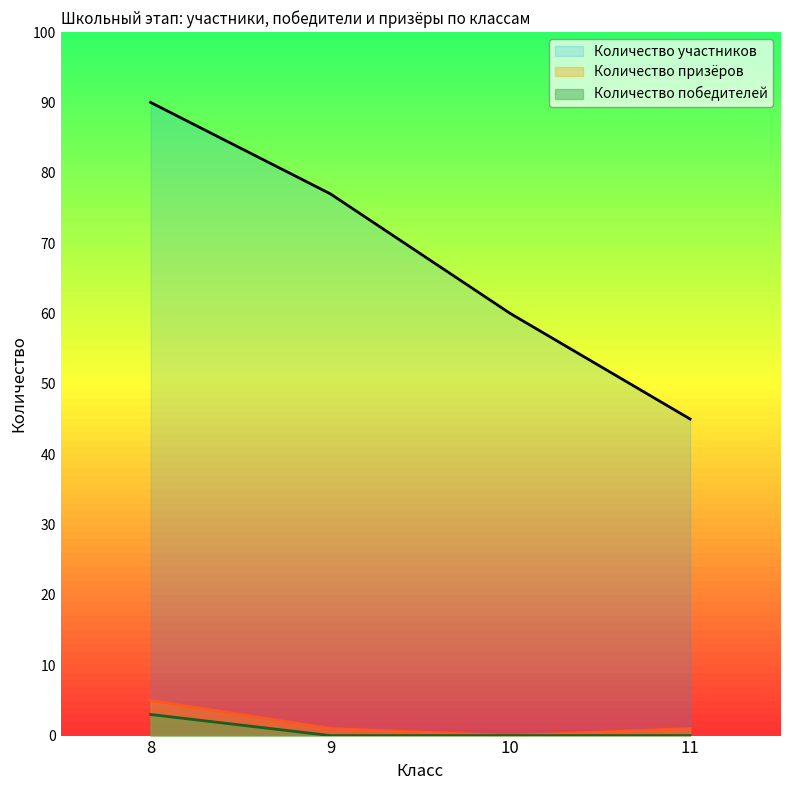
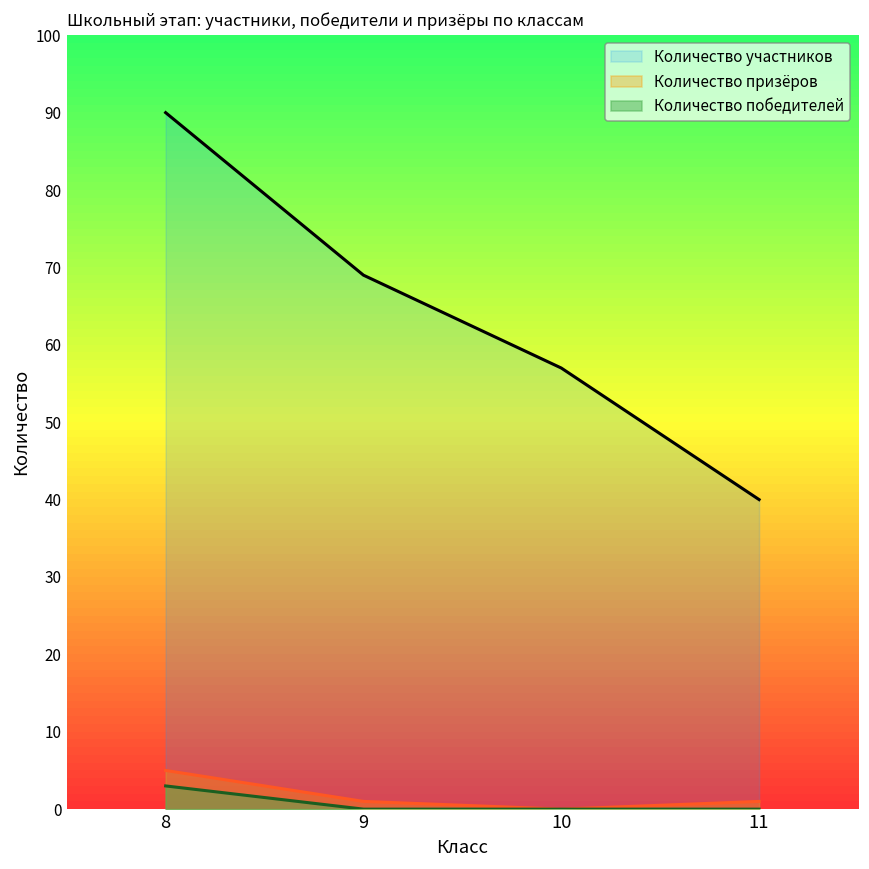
  {
    "Количество участников": {
      "8": 90,
-     "9": 77,
-     "10": 60,
-     "11": 45
+     "9": 69,
+     "10": 57,
+     "11": 40
    },
    "Количество призёров": {
      "8": 5,
      "9": 1,
      "11": 1
    },
    "Количество победителей": {
      "8": 3,
      "9": 0,
      "11": 0
    }
  }
